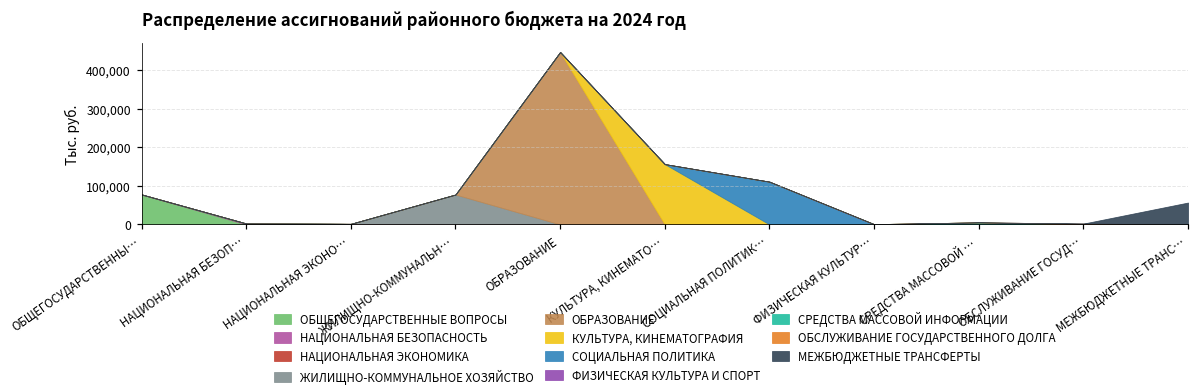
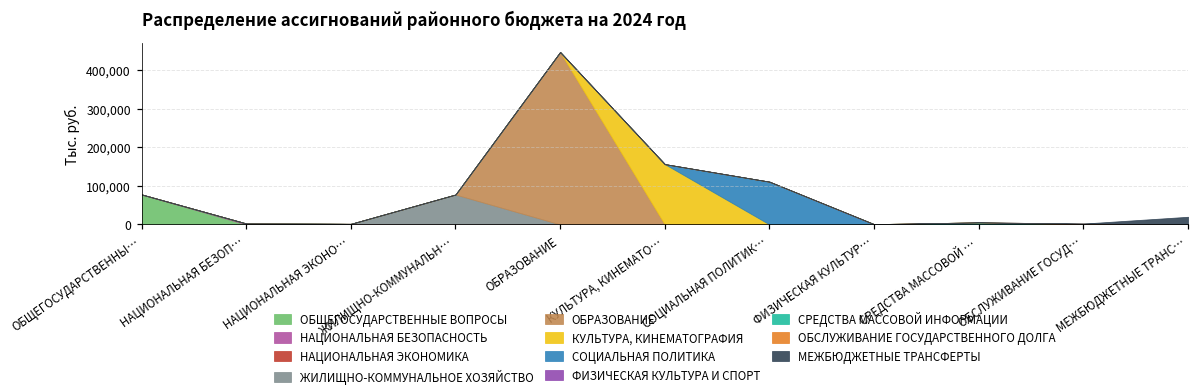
  {
    "МЕЖБЮДЖЕТНЫЕ ТРАНСФЕРТЫ": {
-     "МЕЖБЮДЖЕТНЫЕ ТРАНС…": "60,000"
+     "МЕЖБЮДЖЕТНЫЕ ТРАНС…": "20,000"
    }
  }
